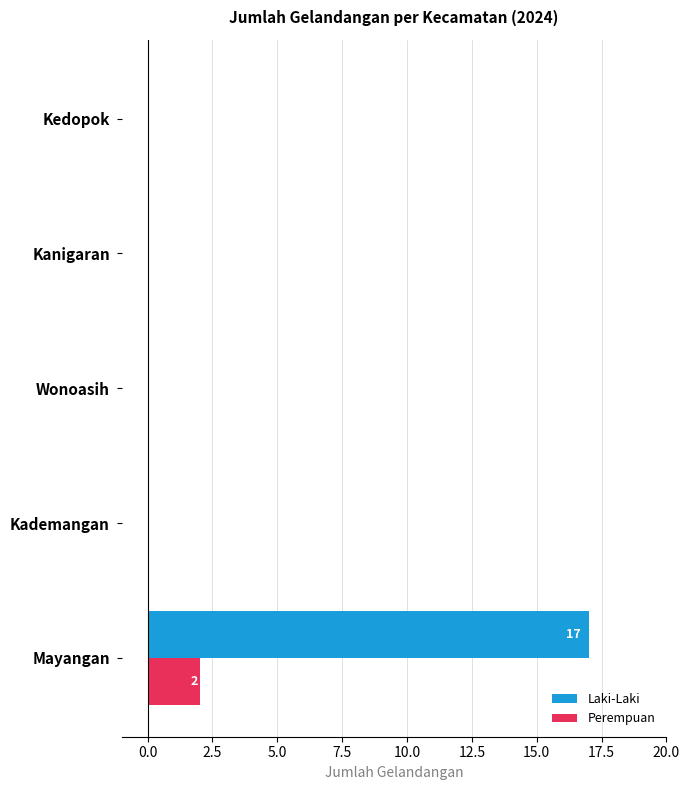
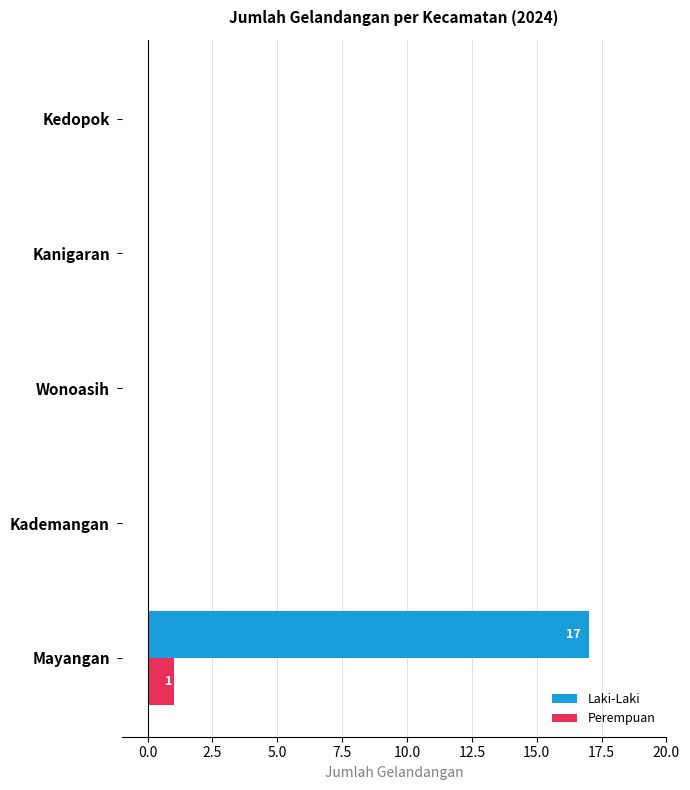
  {
    "Laki-Laki": {
      "Mayangan": 17
    },
    "Perempuan": {
-     "Mayangan": 2
+     "Mayangan": 1
    }
  }
